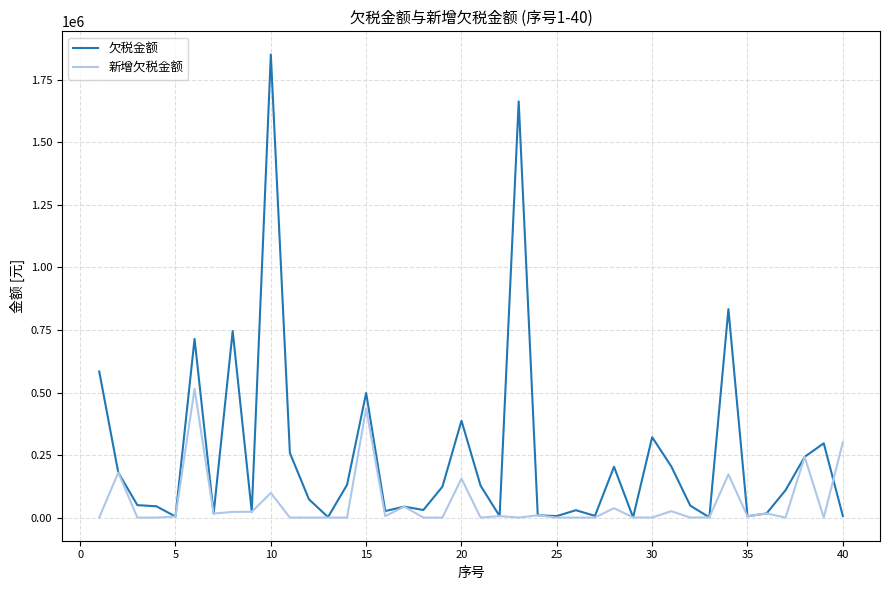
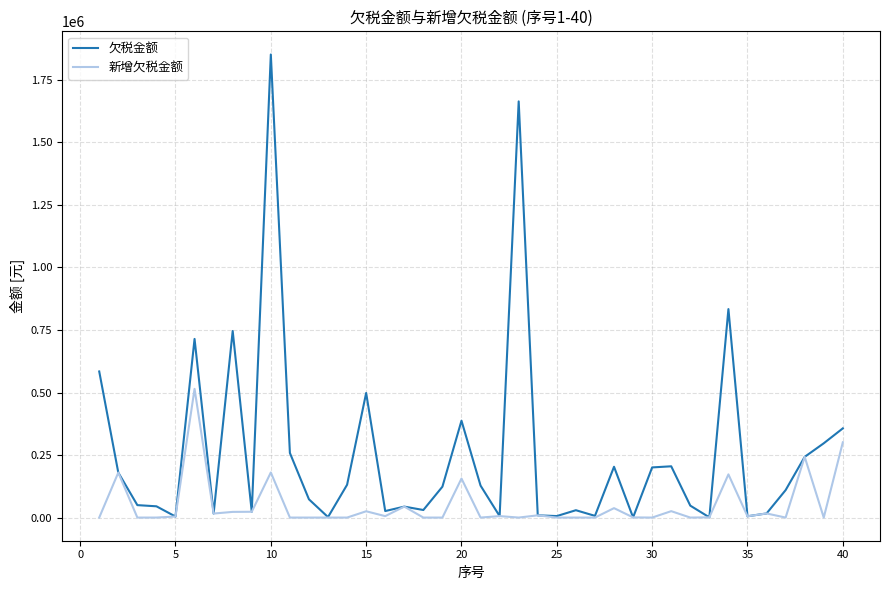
  {
    "欠税金额": {
      "10": 1850000,
      "15": 500000,
      "20": 390000,
-     "30": 320000,
-     "40": 10000
+     "30": 200000,
+     "40": 360000
    },
    "新增欠税金额": {
-     "10": 100000,
-     "15": 440000,
+     "10": 180000,
+     "15": 30000,
      "20": 160000,
      "30": 0,
      "40": 300000
    }
  }
